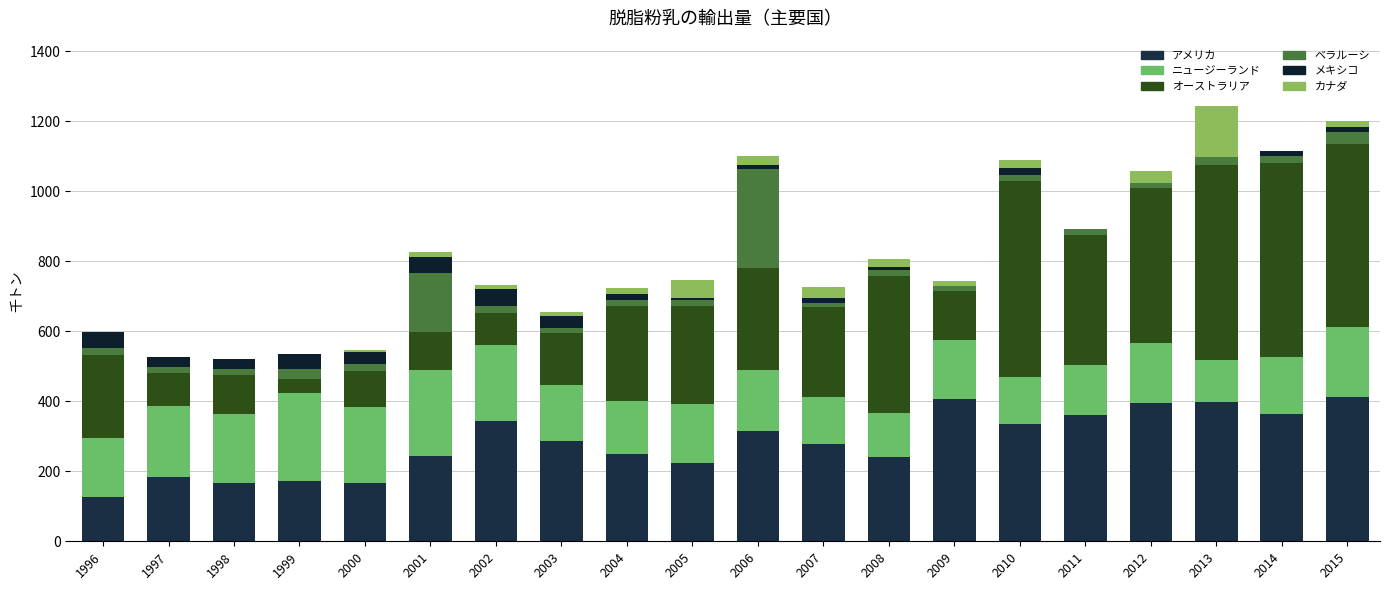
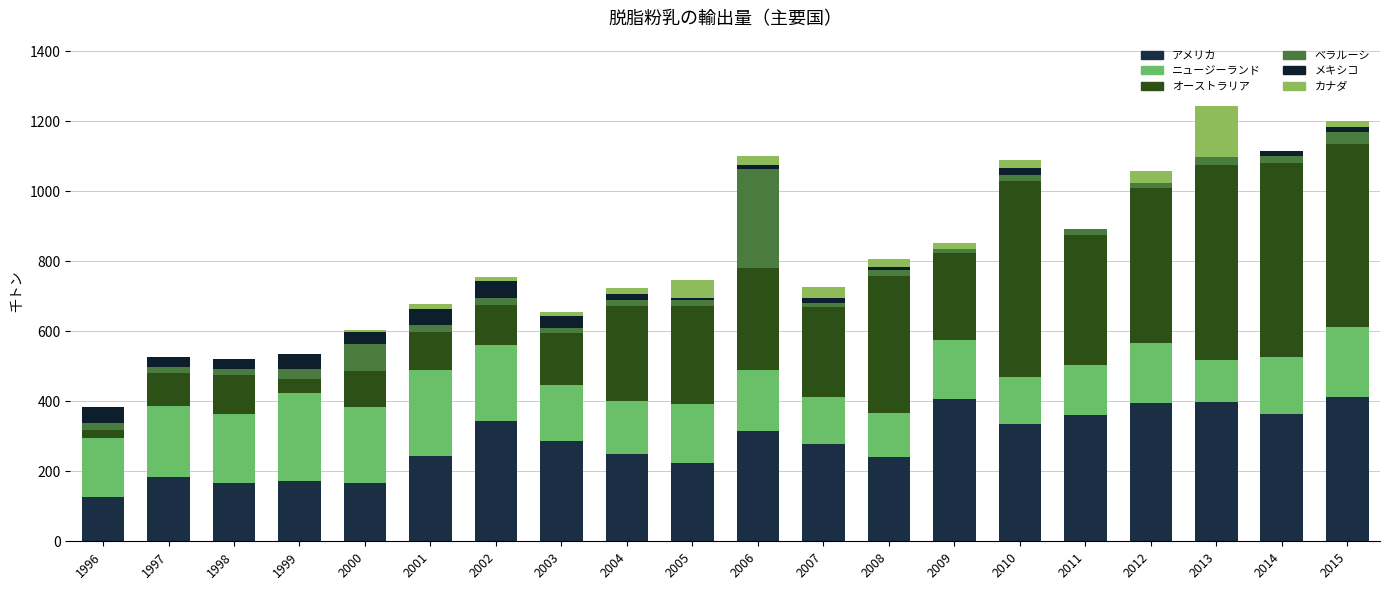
  {
    "オーストラリア": {
-     "1996": 240,
+     "1996": 20,
      "1997": 90,
      "1998": 110,
      "1999": 40,
      "2000": 100,
      "2001": 110,
-     "2002": 90,
+     "2002": 110,
      "2003": 150,
      "2004": 270,
      "2005": 280,
      "2006": 290,
      "2007": 260,
      "2008": 390,
-     "2009": 140,
+     "2009": 250,
      "2010": 560,
      "2011": 370,
      "2012": 450,
      "2013": 560,
      "2014": 550,
      "2015": 520
    },
    "ベラルーシ": {
      "1996": 20,
      "1997": 20,
      "1998": 20,
      "1999": 30,
-     "2000": 20,
-     "2001": 170,
+     "2000": 80,
+     "2001": 20,
      "2002": 20,
      "2003": 10,
      "2004": 20,
      "2005": 20,
      "2006": 280,
      "2007": 10,
      "2008": 20,
      "2009": 10,
      "2010": 20,
      "2011": 20,
      "2012": 10,
      "2013": 30,
      "2014": 20,
      "2015": 40
    }
  }
